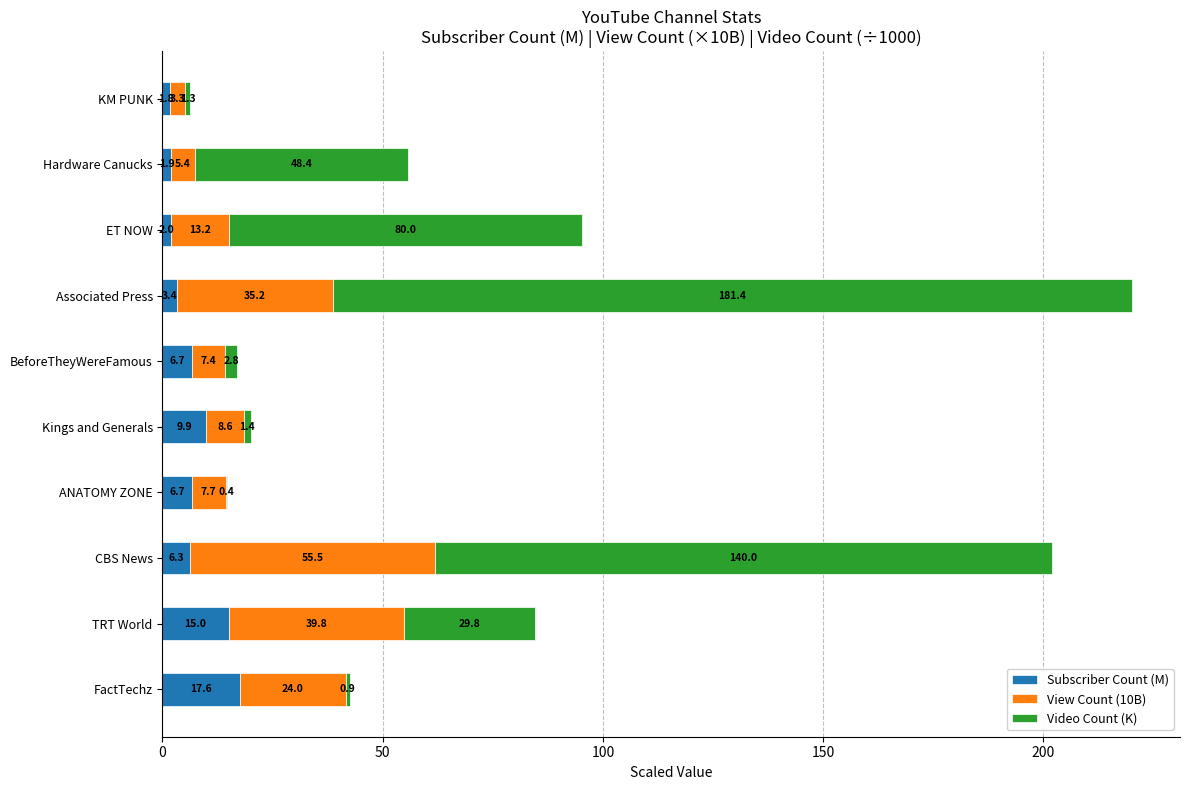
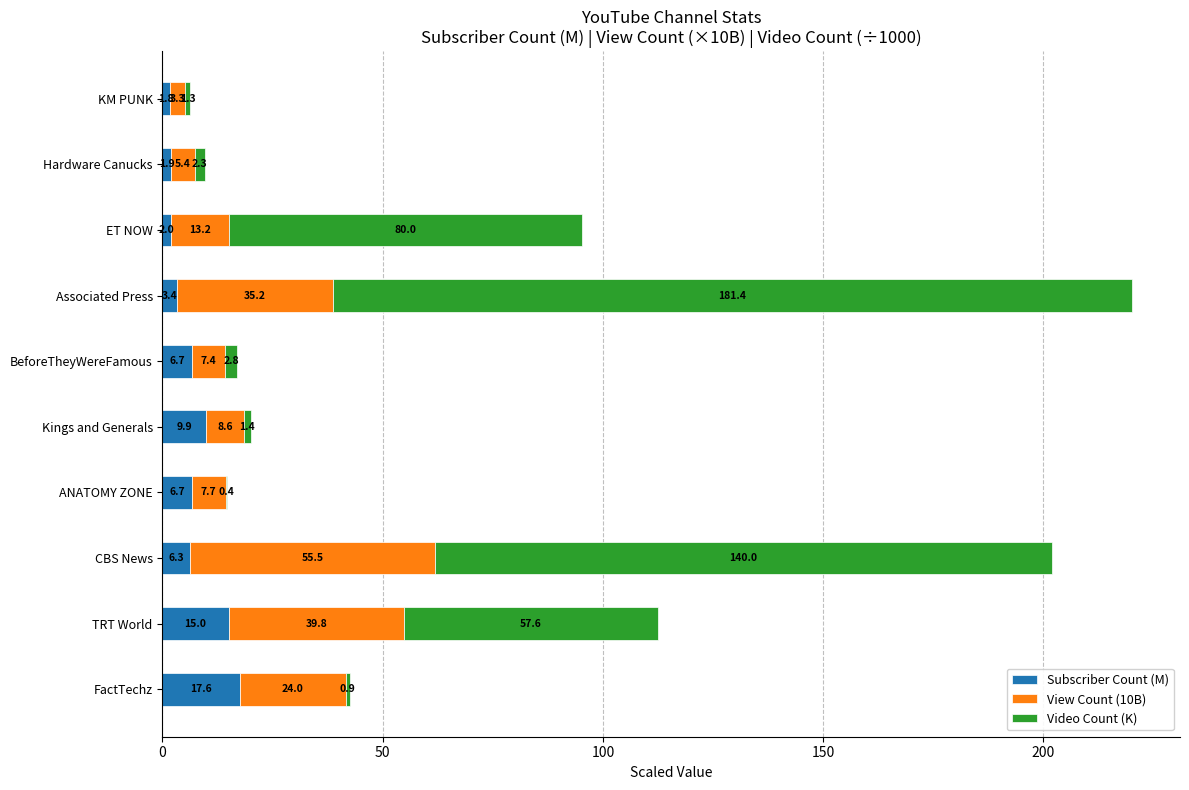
  {
    "Subscriber Count (M)": {
      "Hardware Canucks": 1.9,
      "ET NOW": 2.0,
      "Associated Press": 3.4,
      "BeforeTheyWereFamous": 6.7,
      "Kings and Generals": 9.9,
      "ANATOMY ZONE": 6.7,
      "CBS News": 6.3,
      "TRT World": 15.0,
      "FactTechz": 17.6
    },
    "View Count (10B)": {
      "Hardware Canucks": 5.4,
      "ET NOW": 13.2,
      "Associated Press": 35.2,
      "BeforeTheyWereFamous": 7.4,
      "Kings and Generals": 8.6,
      "ANATOMY ZONE": 7.7,
      "CBS News": 55.5,
      "TRT World": 39.8,
      "FactTechz": 24.0
    },
    "Video Count (K)": {
-     "Hardware Canucks": 48.4,
+     "Hardware Canucks": 2.3,
      "ET NOW": 80.0,
      "Associated Press": 181.4,
      "BeforeTheyWereFamous": 2.8,
      "Kings and Generals": 1.4,
      "ANATOMY ZONE": 0.4,
      "CBS News": 140.0,
-     "TRT World": 29.8,
+     "TRT World": 57.6,
      "FactTechz": 0.9
    }
  }
